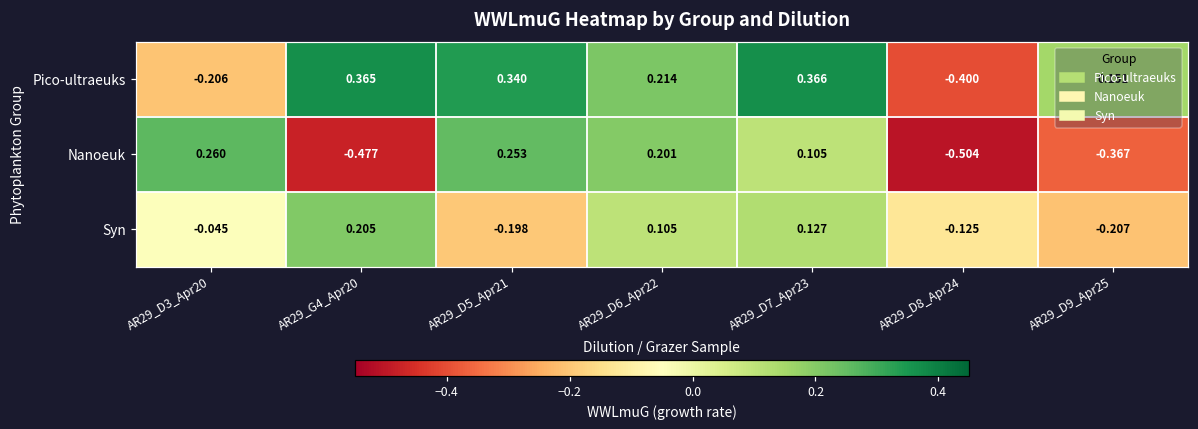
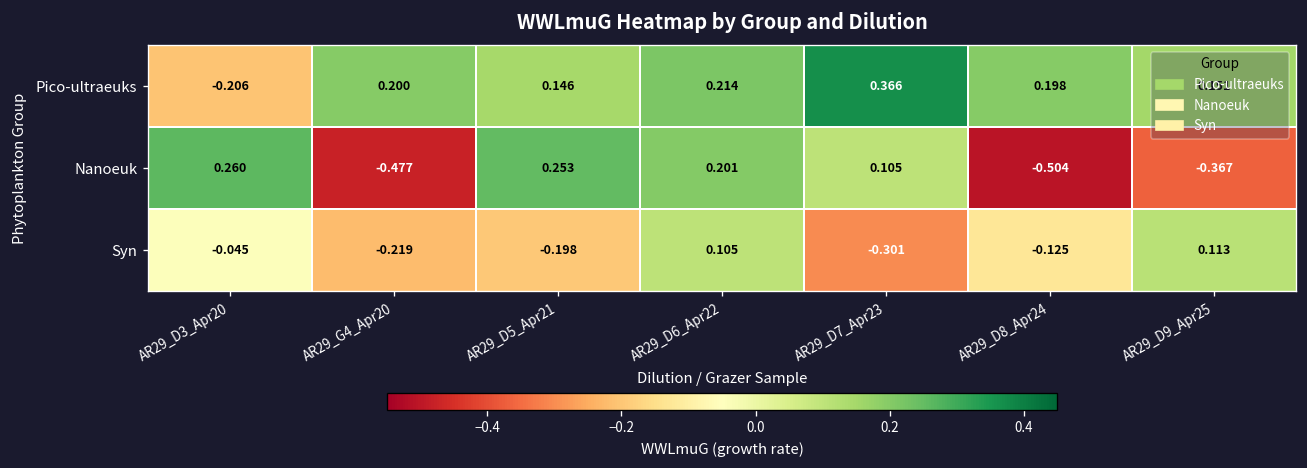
  {
    "Pico-ultraeuks": {
      "AR29_D3_Apr20": -0.206,
-     "AR29_G4_Apr20": 0.365,
-     "AR29_D5_Apr21": 0.340,
+     "AR29_G4_Apr20": 0.200,
+     "AR29_D5_Apr21": 0.146,
      "AR29_D6_Apr22": 0.214,
      "AR29_D7_Apr23": 0.366,
-     "AR29_D8_Apr24": -0.400
+     "AR29_D8_Apr24": 0.198
    },
    "Nanoeuk": {
      "AR29_D3_Apr20": 0.260,
      "AR29_G4_Apr20": -0.477,
      "AR29_D5_Apr21": 0.253,
      "AR29_D6_Apr22": 0.201,
      "AR29_D7_Apr23": 0.105,
      "AR29_D8_Apr24": -0.504,
      "AR29_D9_Apr25": -0.367
    },
    "Syn": {
      "AR29_D3_Apr20": -0.045,
-     "AR29_G4_Apr20": 0.205,
+     "AR29_G4_Apr20": -0.219,
      "AR29_D5_Apr21": -0.198,
      "AR29_D6_Apr22": 0.105,
-     "AR29_D7_Apr23": 0.127,
+     "AR29_D7_Apr23": -0.301,
      "AR29_D8_Apr24": -0.125,
-     "AR29_D9_Apr25": -0.207
+     "AR29_D9_Apr25": 0.113
    }
  }
